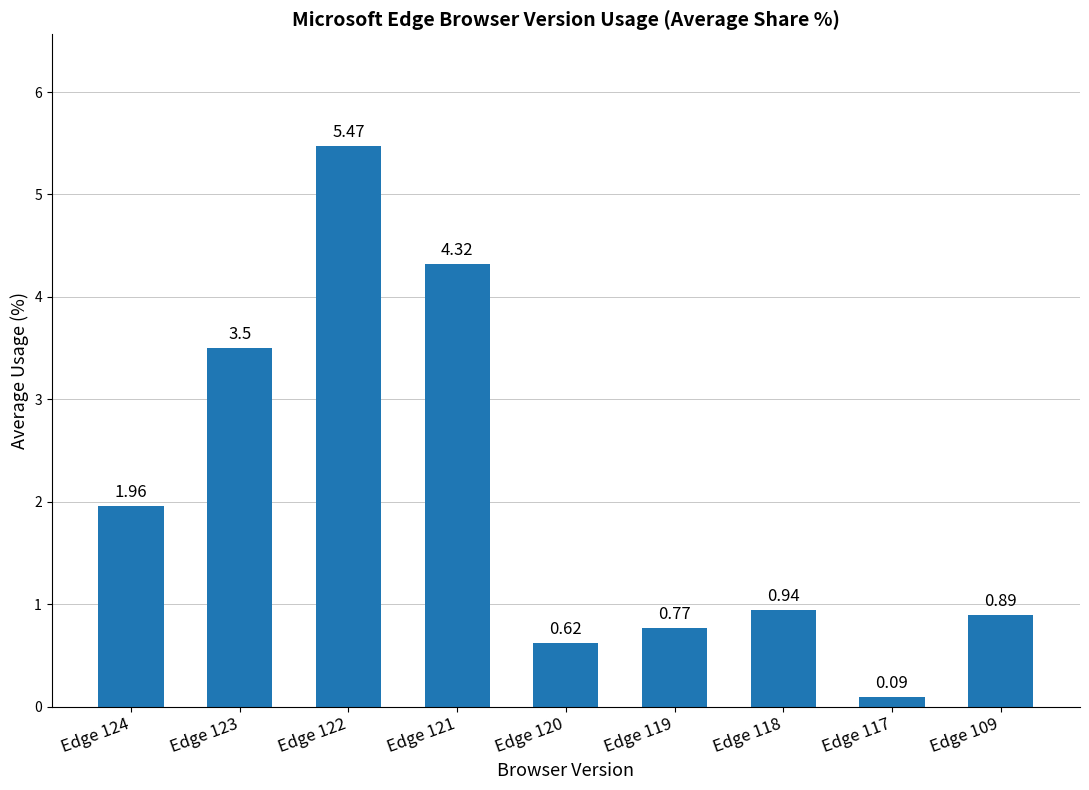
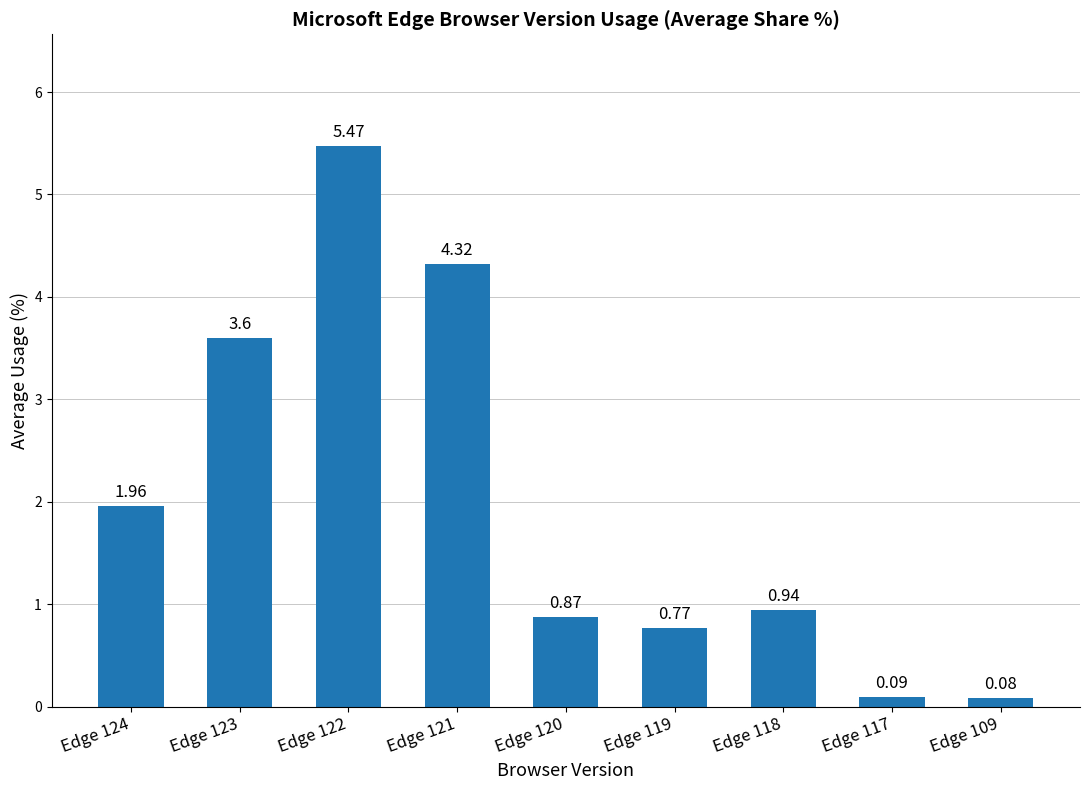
  {
    "Edge 124": 1.96,
-   "Edge 123": 3.5,
+   "Edge 123": 3.6,
    "Edge 122": 5.47,
    "Edge 121": 4.32,
-   "Edge 120": 0.62,
+   "Edge 120": 0.87,
    "Edge 119": 0.77,
    "Edge 118": 0.94,
    "Edge 117": 0.09,
-   "Edge 109": 0.89
+   "Edge 109": 0.08
  }
